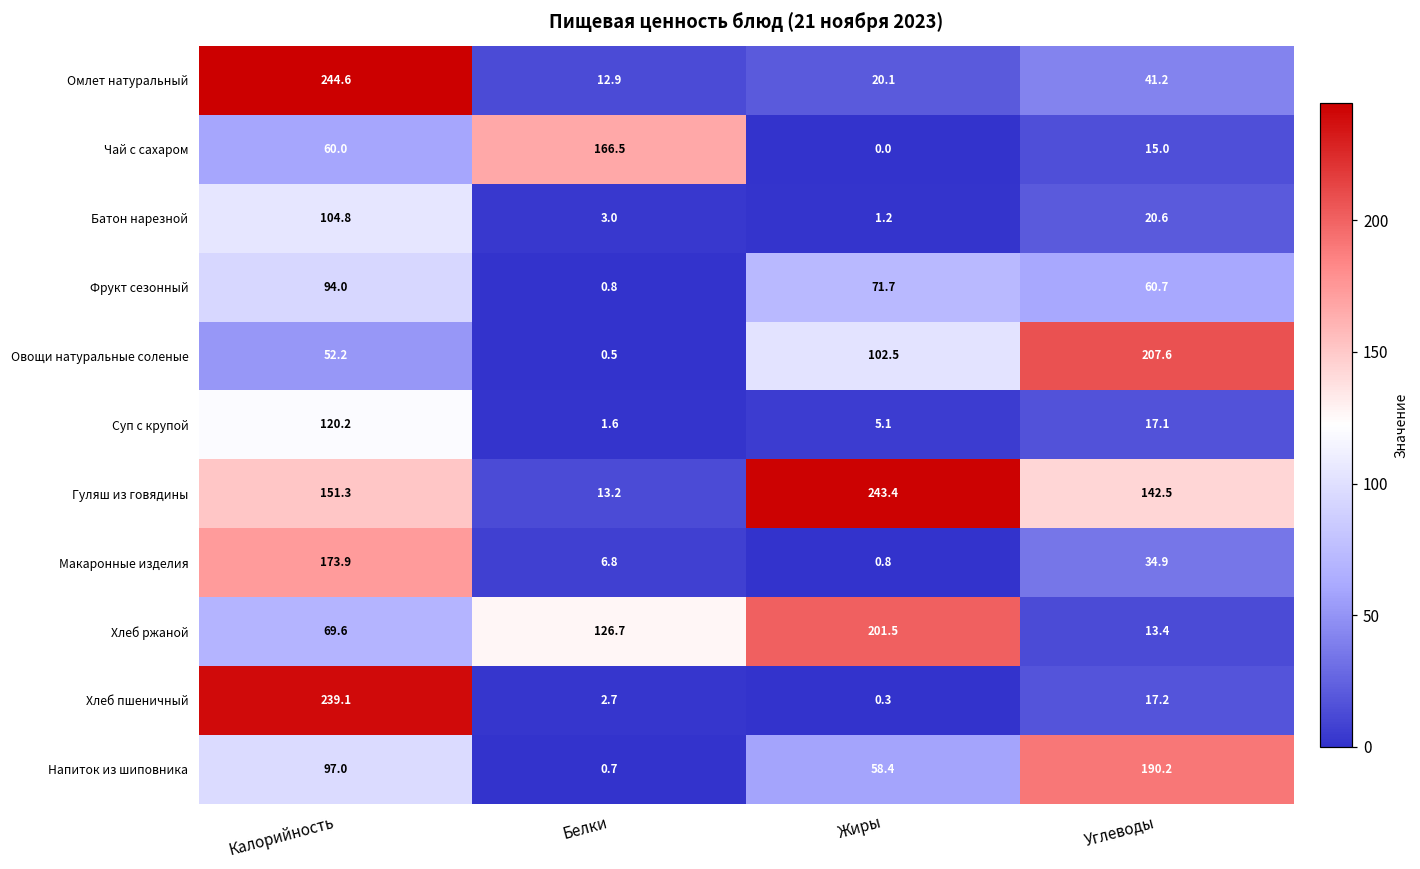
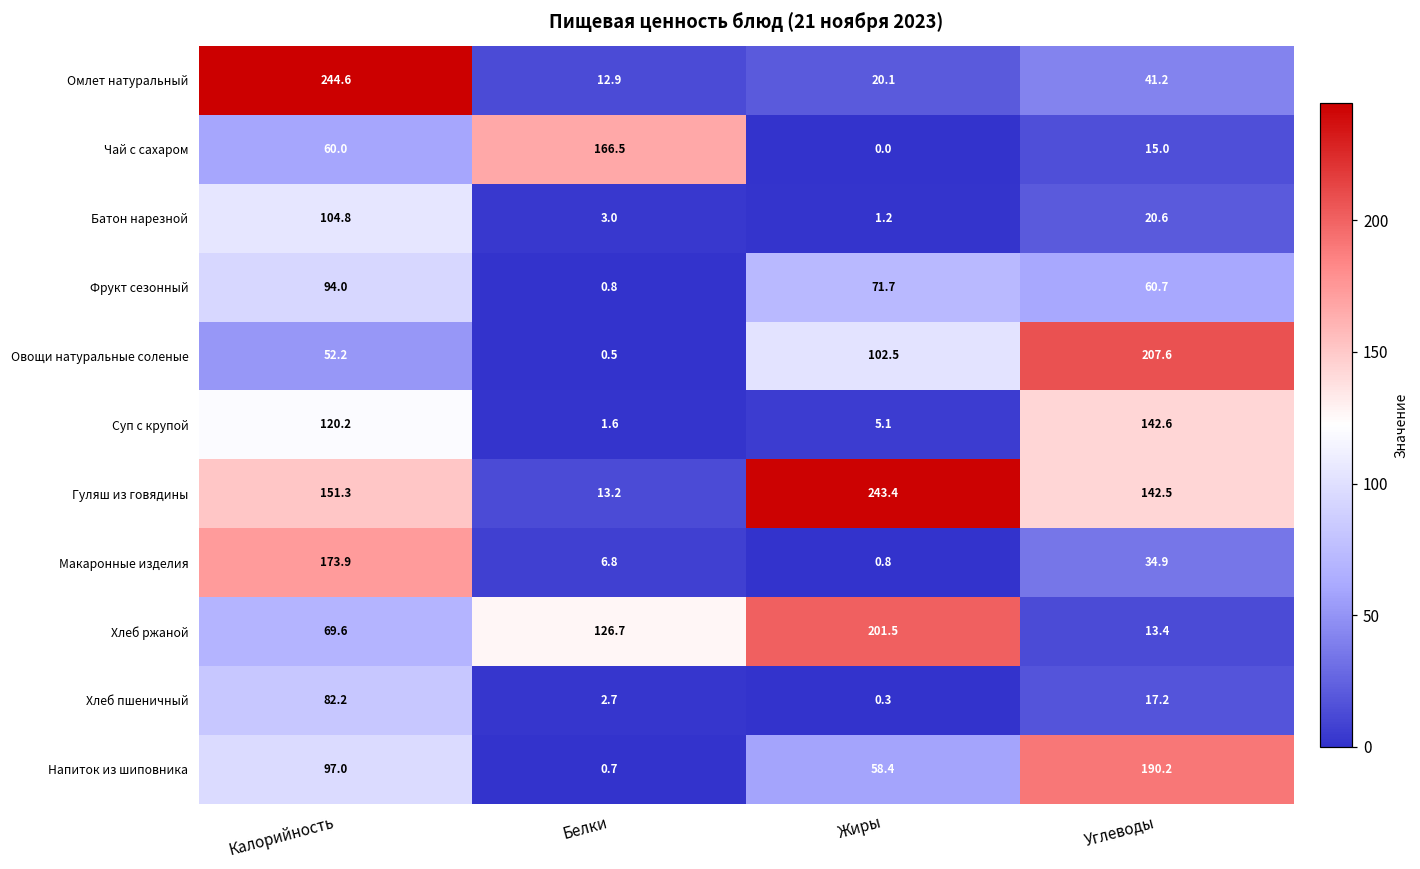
  {
    "Омлет натуральный": {
      "Калорийность": 244.6,
      "Белки": 12.9,
      "Жиры": 20.1,
      "Углеводы": 41.2
    },
    "Чай с сахаром": {
      "Калорийность": 60.0,
      "Белки": 166.5,
      "Жиры": 0.0,
      "Углеводы": 15.0
    },
    "Батон нарезной": {
      "Калорийность": 104.8,
      "Белки": 3.0,
      "Жиры": 1.2,
      "Углеводы": 20.6
    },
    "Фрукт сезонный": {
      "Калорийность": 94.0,
      "Белки": 0.8,
      "Жиры": 71.7,
      "Углеводы": 60.7
    },
    "Овощи натуральные соленые": {
      "Калорийность": 52.2,
      "Белки": 0.5,
      "Жиры": 102.5,
      "Углеводы": 207.6
    },
    "Суп с крупой": {
      "Калорийность": 120.2,
      "Белки": 1.6,
      "Жиры": 5.1,
-     "Углеводы": 17.1
+     "Углеводы": 142.6
    },
    "Гуляш из говядины": {
      "Калорийность": 151.3,
      "Белки": 13.2,
      "Жиры": 243.4,
      "Углеводы": 142.5
    },
    "Макаронные изделия": {
      "Калорийность": 173.9,
      "Белки": 6.8,
      "Жиры": 0.8,
      "Углеводы": 34.9
    },
    "Хлеб ржаной": {
      "Калорийность": 69.6,
      "Белки": 126.7,
      "Жиры": 201.5,
      "Углеводы": 13.4
    },
    "Хлеб пшеничный": {
-     "Калорийность": 239.1,
+     "Калорийность": 82.2,
      "Белки": 2.7,
      "Жиры": 0.3,
      "Углеводы": 17.2
    },
    "Напиток из шиповника": {
      "Калорийность": 97.0,
      "Белки": 0.7,
      "Жиры": 58.4,
      "Углеводы": 190.2
    }
  }
